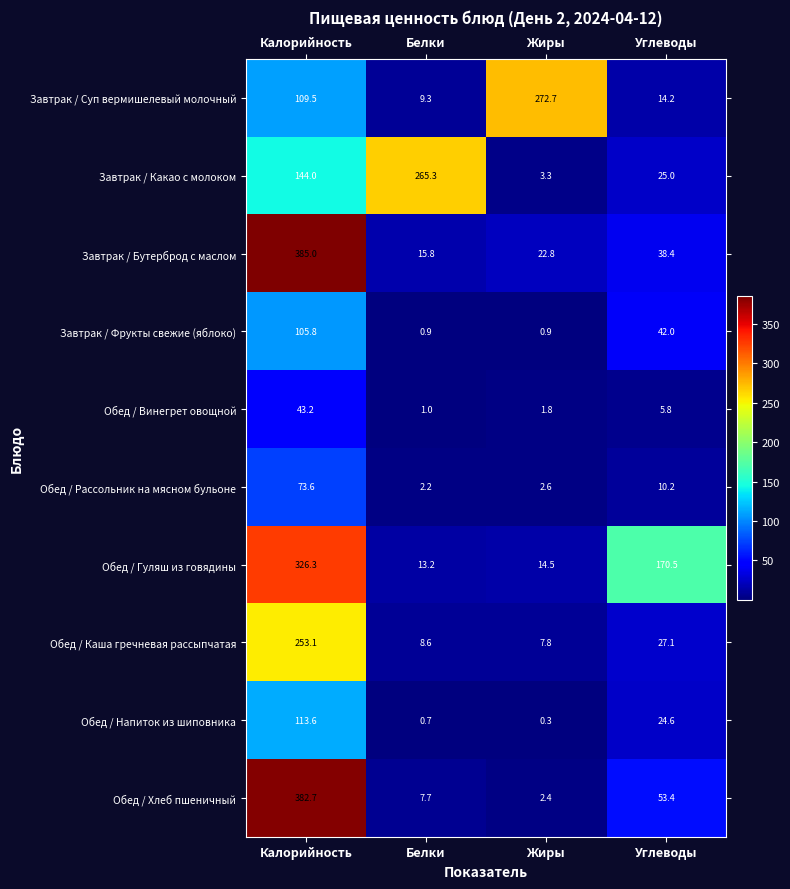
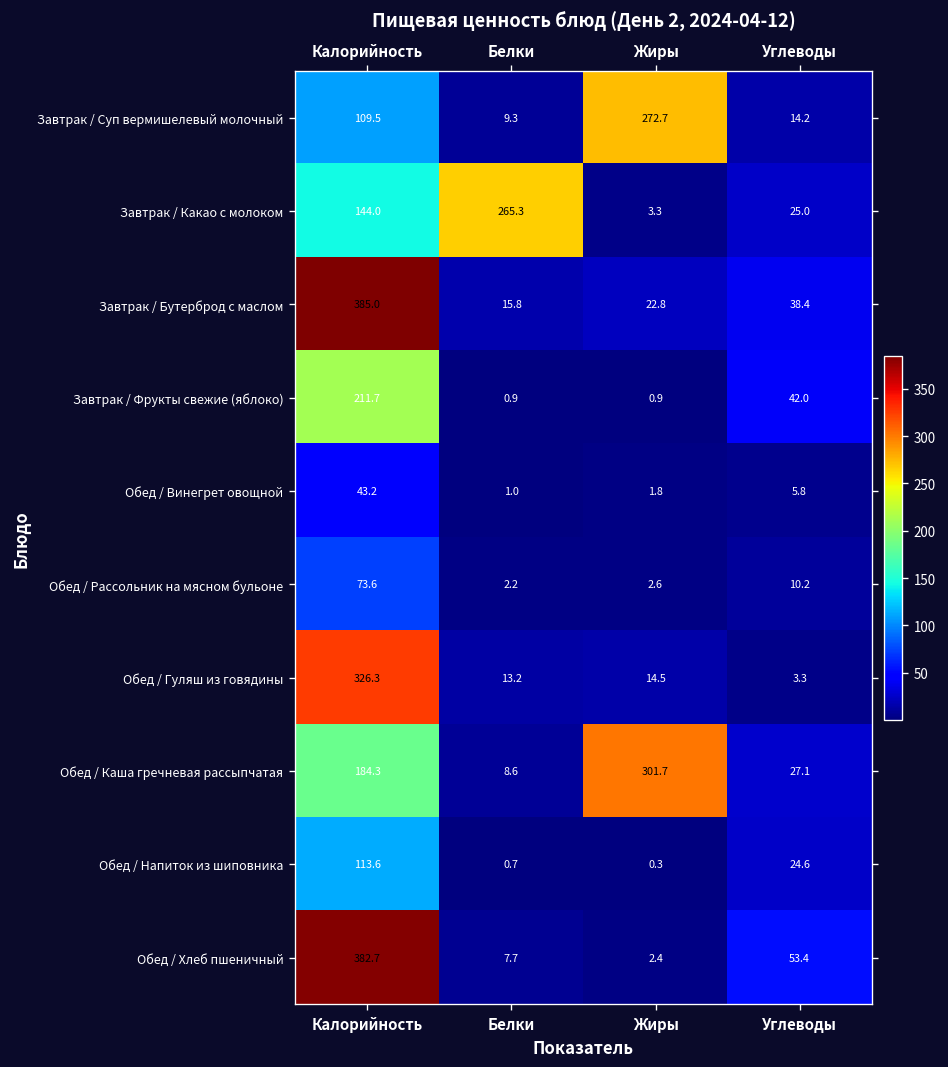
  {
    "Завтрак / Суп вермишелевый молочный": {
      "Калорийность": 109.5,
      "Белки": 9.3,
      "Жиры": 272.7,
      "Углеводы": 14.2
    },
    "Завтрак / Какао с молоком": {
      "Калорийность": 144.0,
      "Белки": 265.3,
      "Жиры": 3.3,
      "Углеводы": 25.0
    },
    "Завтрак / Бутерброд с маслом": {
      "Калорийность": 385.0,
      "Белки": 15.8,
      "Жиры": 22.8,
      "Углеводы": 38.4
    },
    "Завтрак / Фрукты свежие (яблоко)": {
-     "Калорийность": 105.8,
+     "Калорийность": 211.7,
      "Белки": 0.9,
      "Жиры": 0.9,
      "Углеводы": 42.0
    },
    "Обед / Винегрет овощной": {
      "Калорийность": 43.2,
      "Белки": 1.0,
      "Жиры": 1.8,
      "Углеводы": 5.8
    },
    "Обед / Рассольник на мясном бульоне": {
      "Калорийность": 73.6,
      "Белки": 2.2,
      "Жиры": 2.6,
      "Углеводы": 10.2
    },
    "Обед / Гуляш из говядины": {
      "Калорийность": 326.3,
      "Белки": 13.2,
      "Жиры": 14.5,
-     "Углеводы": 170.5
+     "Углеводы": 3.3
    },
    "Обед / Каша гречневая рассыпчатая": {
-     "Калорийность": 253.1,
+     "Калорийность": 184.3,
      "Белки": 8.6,
-     "Жиры": 7.8,
+     "Жиры": 301.7,
      "Углеводы": 27.1
    },
    "Обед / Напиток из шиповника": {
      "Калорийность": 113.6,
      "Белки": 0.7,
      "Жиры": 0.3,
      "Углеводы": 24.6
    },
    "Обед / Хлеб пшеничный": {
      "Калорийность": 382.7,
      "Белки": 7.7,
      "Жиры": 2.4,
      "Углеводы": 53.4
    }
  }
